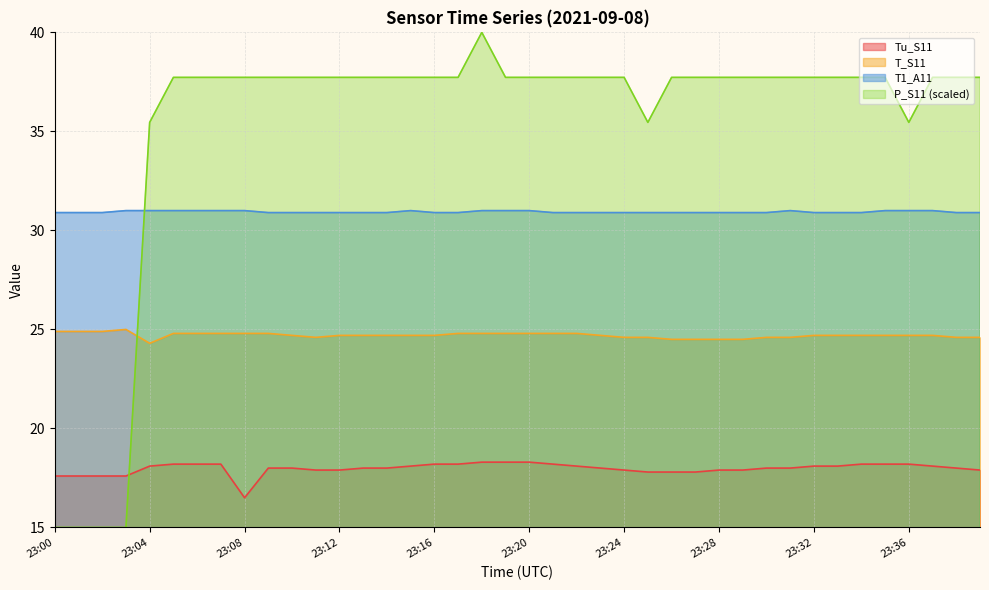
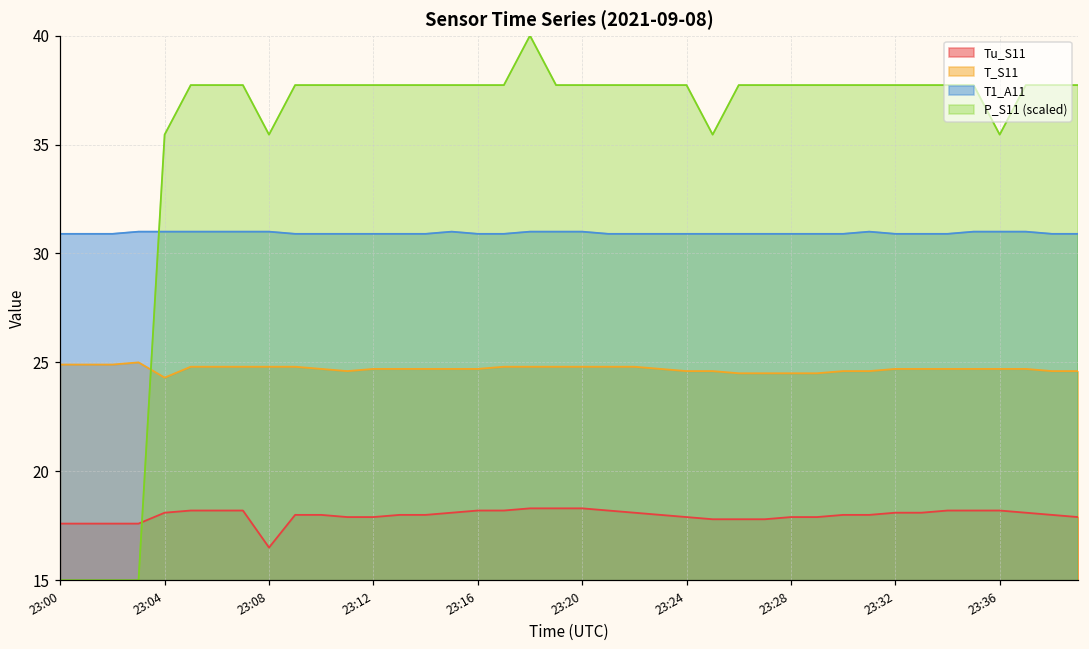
  {
    "Tu_S11": {
      "23:00": 17.6,
      "23:04": 18.1,
      "23:08": 16.5,
      "23:12": 17.9,
      "23:16": 18.2,
      "23:20": 18.3,
      "23:24": 17.9,
      "23:28": 17.9,
      "23:32": 18.1,
      "23:36": 18.2
    },
    "T_S11": {
      "23:00": 24.9,
      "23:04": 24.3,
      "23:08": 24.8,
      "23:12": 24.7,
      "23:16": 24.7,
      "23:20": 24.8,
      "23:24": 24.6,
      "23:28": 24.5,
      "23:32": 24.7,
      "23:36": 24.7
    },
    "T1_A11": {
      "23:00": 30.9,
      "23:04": 31.0,
      "23:08": 31.0,
      "23:12": 30.9,
      "23:16": 30.9,
      "23:20": 31.0,
      "23:24": 30.9,
      "23:28": 30.9,
      "23:32": 30.9,
      "23:36": 31.0
    },
    "P_S11 (scaled)": {
      "23:00": 15.0,
      "23:04": 35.5,
-     "23:08": 37.7,
+     "23:08": 35.5,
      "23:12": 37.7,
      "23:16": 37.7,
      "23:20": 37.7,
      "23:24": 37.7,
      "23:28": 37.7,
      "23:32": 37.7,
      "23:36": 35.5
    }
  }
